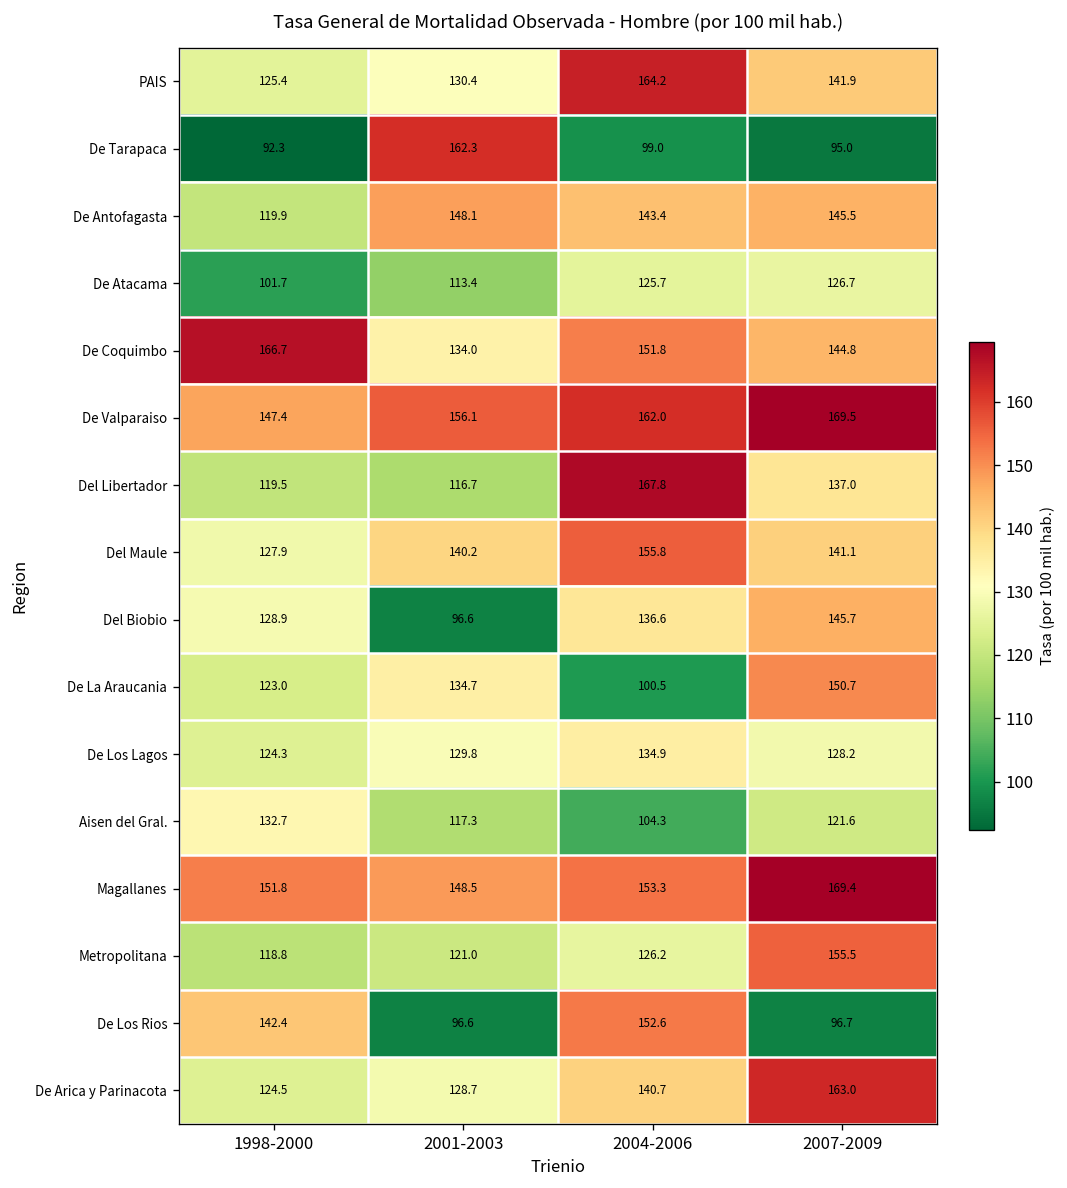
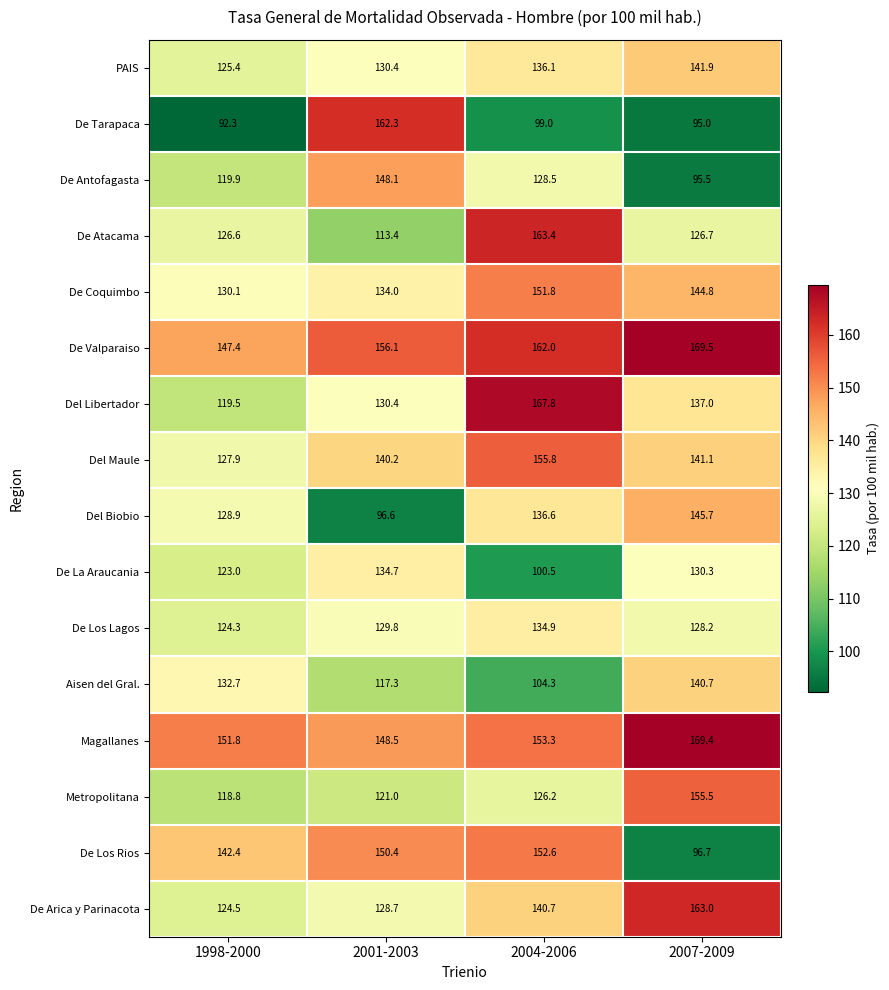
  {
    "PAIS": {
      "1998-2000": 125.4,
      "2001-2003": 130.4,
-     "2004-2006": 164.2,
+     "2004-2006": 136.1,
      "2007-2009": 141.9
    },
    "De Tarapaca": {
      "1998-2000": 92.3,
      "2001-2003": 162.3,
      "2004-2006": 99.0,
      "2007-2009": 95.0
    },
    "De Antofagasta": {
      "1998-2000": 119.9,
      "2001-2003": 148.1,
-     "2004-2006": 143.4,
-     "2007-2009": 145.5
+     "2004-2006": 128.5,
+     "2007-2009": 95.5
    },
    "De Atacama": {
-     "1998-2000": 101.7,
+     "1998-2000": 126.6,
      "2001-2003": 113.4,
-     "2004-2006": 125.7,
+     "2004-2006": 163.4,
      "2007-2009": 126.7
    },
    "De Coquimbo": {
-     "1998-2000": 166.7,
+     "1998-2000": 130.1,
      "2001-2003": 134.0,
      "2004-2006": 151.8,
      "2007-2009": 144.8
    },
    "De Valparaiso": {
      "1998-2000": 147.4,
      "2001-2003": 156.1,
      "2004-2006": 162.0,
      "2007-2009": 169.5
    },
    "Del Libertador": {
      "1998-2000": 119.5,
-     "2001-2003": 116.7,
+     "2001-2003": 130.4,
      "2004-2006": 167.8,
      "2007-2009": 137.0
    },
    "Del Maule": {
      "1998-2000": 127.9,
      "2001-2003": 140.2,
      "2004-2006": 155.8,
      "2007-2009": 141.1
    },
    "Del Biobio": {
      "1998-2000": 128.9,
      "2001-2003": 96.6,
      "2004-2006": 136.6,
      "2007-2009": 145.7
    },
    "De La Araucania": {
      "1998-2000": 123.0,
      "2001-2003": 134.7,
      "2004-2006": 100.5,
-     "2007-2009": 150.7
+     "2007-2009": 130.3
    },
    "De Los Lagos": {
      "1998-2000": 124.3,
      "2001-2003": 129.8,
      "2004-2006": 134.9,
      "2007-2009": 128.2
    },
    "Aisen del Gral.": {
      "1998-2000": 132.7,
      "2001-2003": 117.3,
      "2004-2006": 104.3,
-     "2007-2009": 121.6
+     "2007-2009": 140.7
    },
    "Magallanes": {
      "1998-2000": 151.8,
      "2001-2003": 148.5,
      "2004-2006": 153.3,
      "2007-2009": 169.4
    },
    "Metropolitana": {
      "1998-2000": 118.8,
      "2001-2003": 121.0,
      "2004-2006": 126.2,
      "2007-2009": 155.5
    },
    "De Los Rios": {
      "1998-2000": 142.4,
-     "2001-2003": 96.6,
+     "2001-2003": 150.4,
      "2004-2006": 152.6,
      "2007-2009": 96.7
    },
    "De Arica y Parinacota": {
      "1998-2000": 124.5,
      "2001-2003": 128.7,
      "2004-2006": 140.7,
      "2007-2009": 163.0
    }
  }
